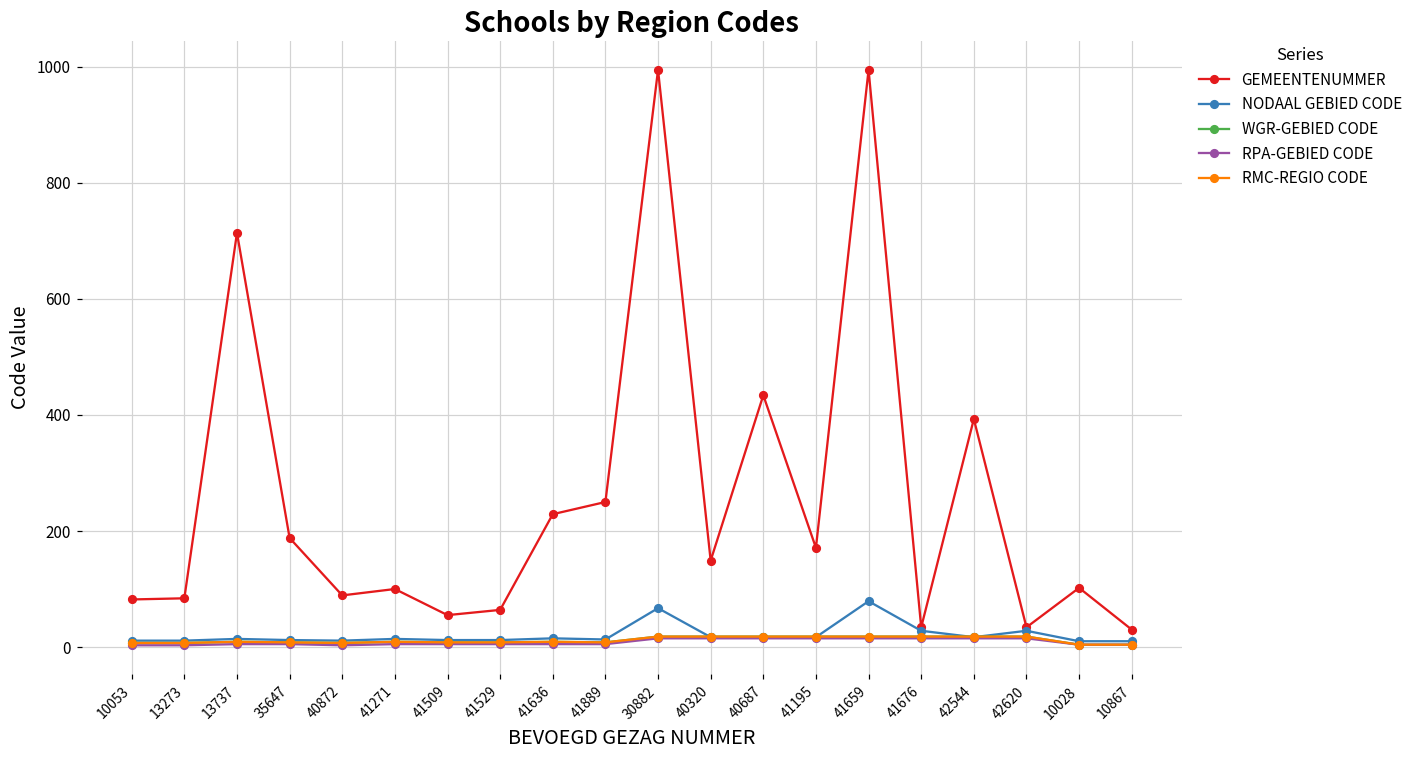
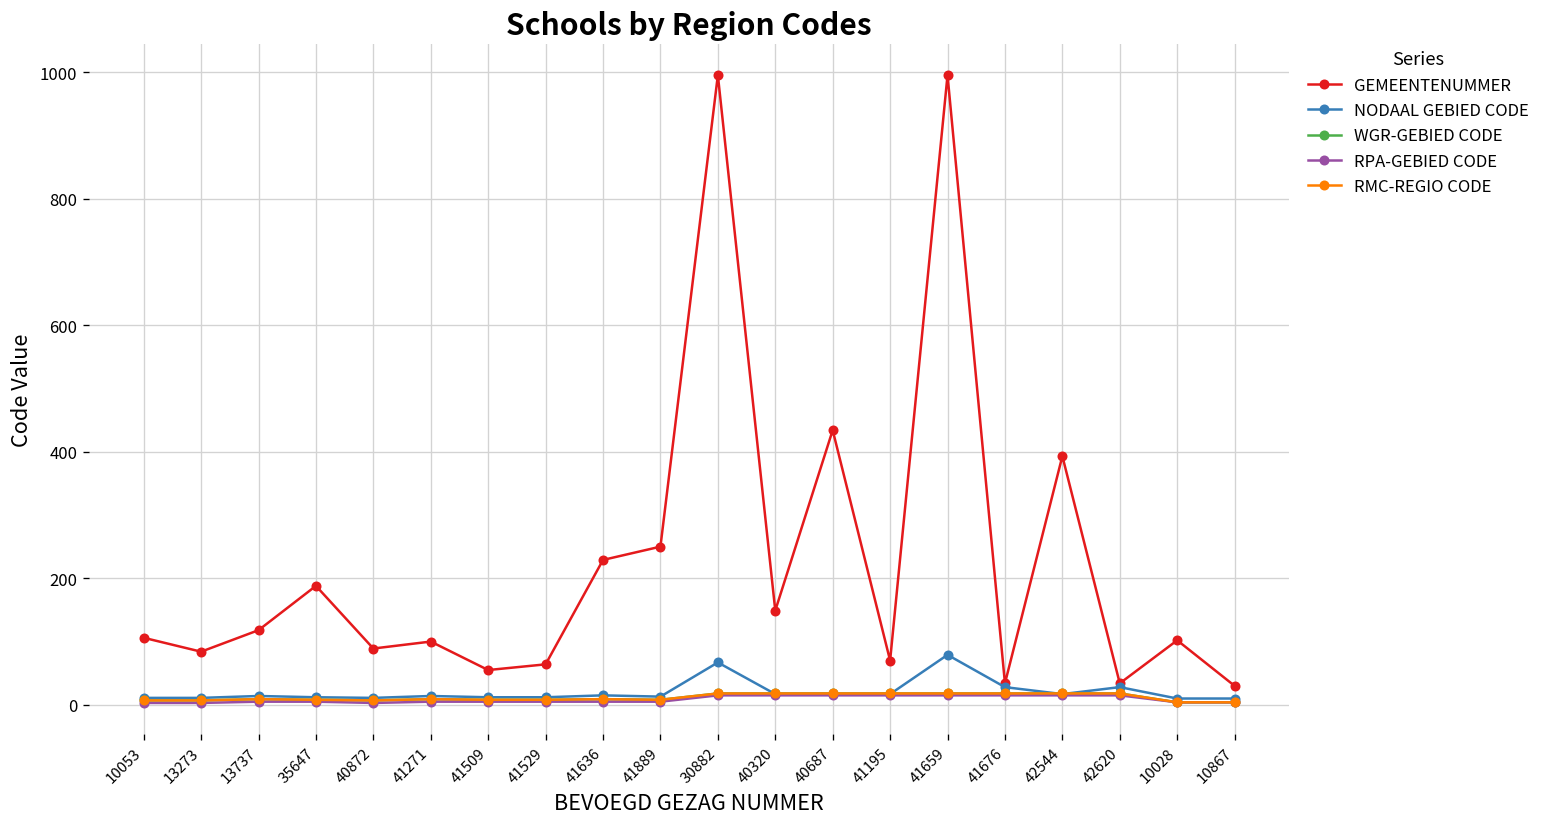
  {
    "GEMEENTENUMMER": {
-     "10053": 80,
+     "10053": 110,
      "13273": 80,
-     "13737": 710,
+     "13737": 120,
      "35647": 190,
      "40872": 90,
      "41271": 100,
      "41509": 60,
      "41529": 60,
      "41636": 230,
      "41889": 250,
      "30882": 1000,
      "40320": 150,
      "40687": 430,
-     "41195": 170,
+     "41195": 70,
      "41659": 1000,
      "41676": 30,
      "42544": 390,
      "42620": 30,
      "10028": 100,
      "10867": 30
    },
    "NODAAL GEBIED CODE": {
      "13737": 10,
      "41271": 10,
      "41636": 20,
      "41889": 10,
      "30882": 70,
      "41659": 80,
      "41676": 30,
      "42620": 30,
      "10028": 10,
      "10867": 10
    }
  }
